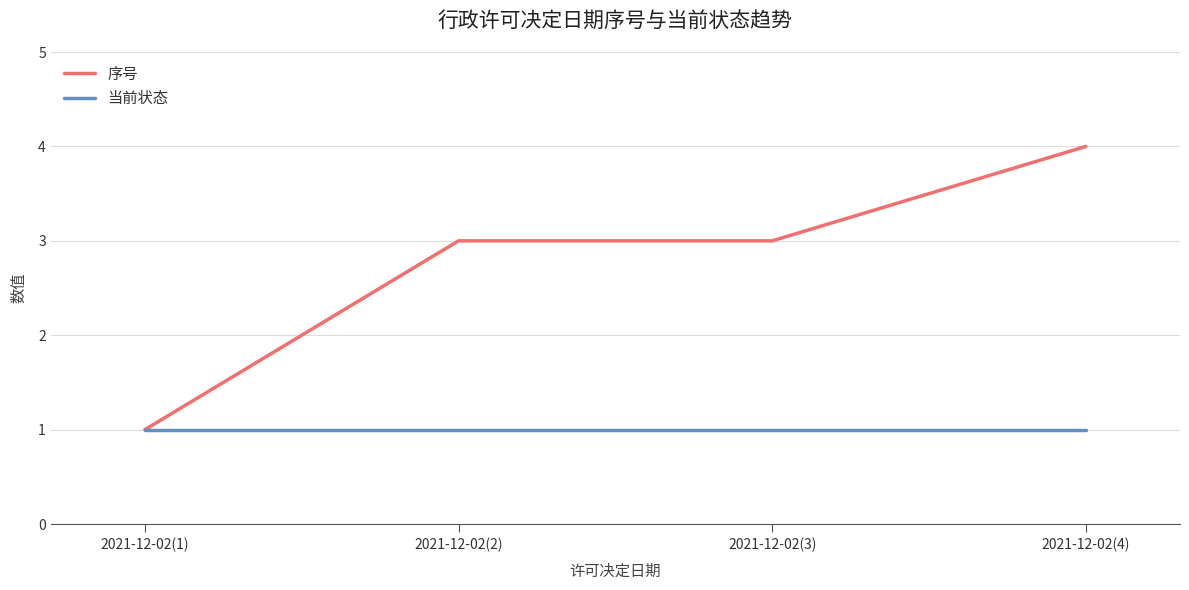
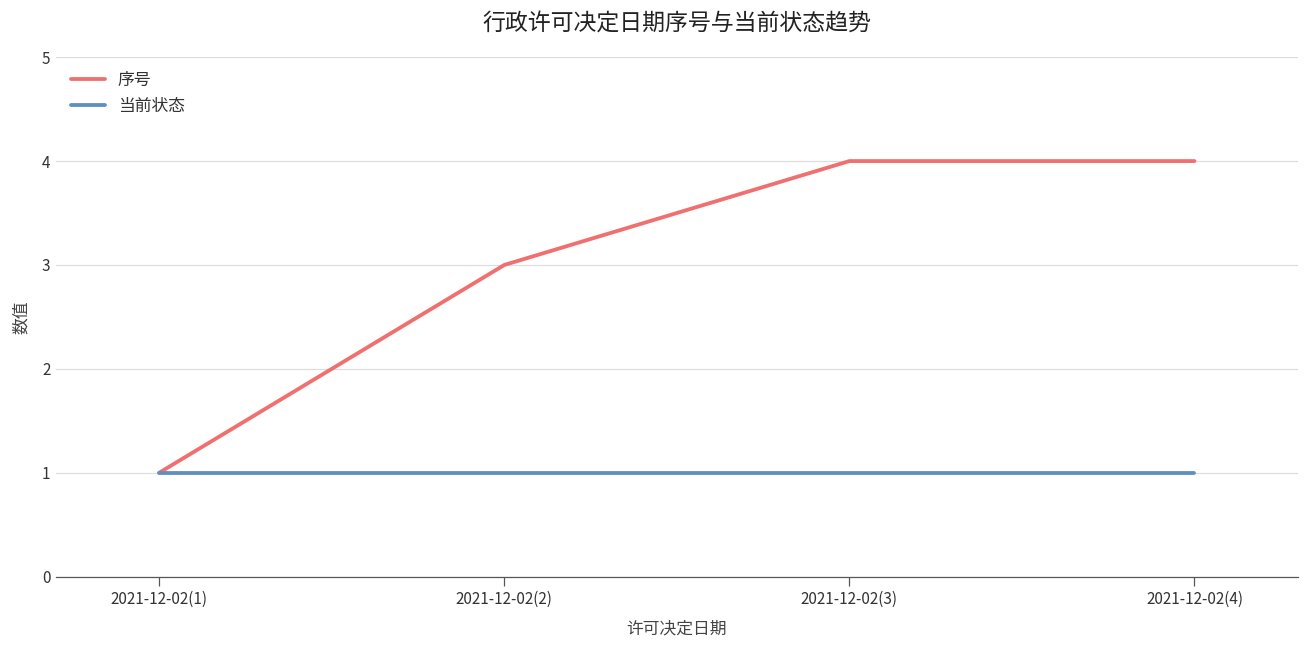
  {
    "序号": {
      "2021-12-02(2)": 3,
-     "2021-12-02(3)": 3,
+     "2021-12-02(3)": 4,
      "2021-12-02(4)": 4
    },
    "当前状态": {
      "2021-12-02(2)": 1,
      "2021-12-02(3)": 1,
      "2021-12-02(4)": 1
    }
  }
